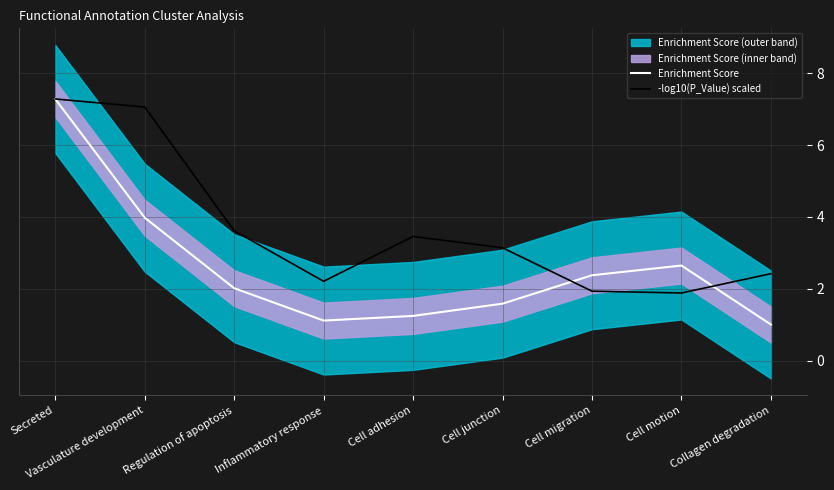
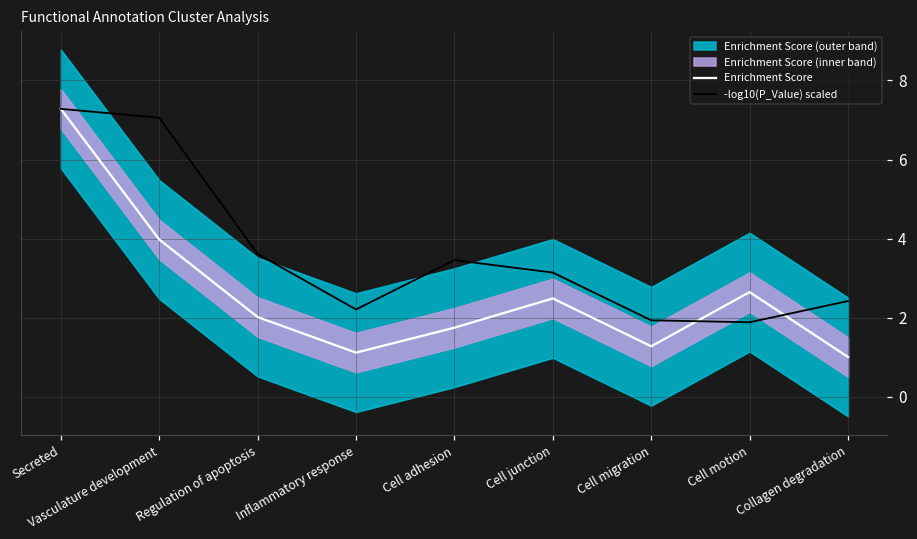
  {
    "Enrichment Score": {
      "Vasculature development": 4.0,
      "Regulation of apoptosis": 2.0,
      "Inflammatory response": 1.1,
-     "Cell adhesion": 1.3,
-     "Cell junction": 1.6,
-     "Cell migration": 2.4,
+     "Cell adhesion": 1.8,
+     "Cell junction": 2.5,
+     "Cell migration": 1.3,
      "Cell motion": 2.7,
      "Collagen degradation": 1.0
    },
    "-log10(P_Value) scaled": {
      "Vasculature development": 7.1,
      "Regulation of apoptosis": 3.6,
      "Inflammatory response": 2.2,
      "Cell adhesion": 3.5,
      "Cell migration": 1.9,
      "Cell motion": 1.9,
      "Collagen degradation": 2.4
    }
  }
